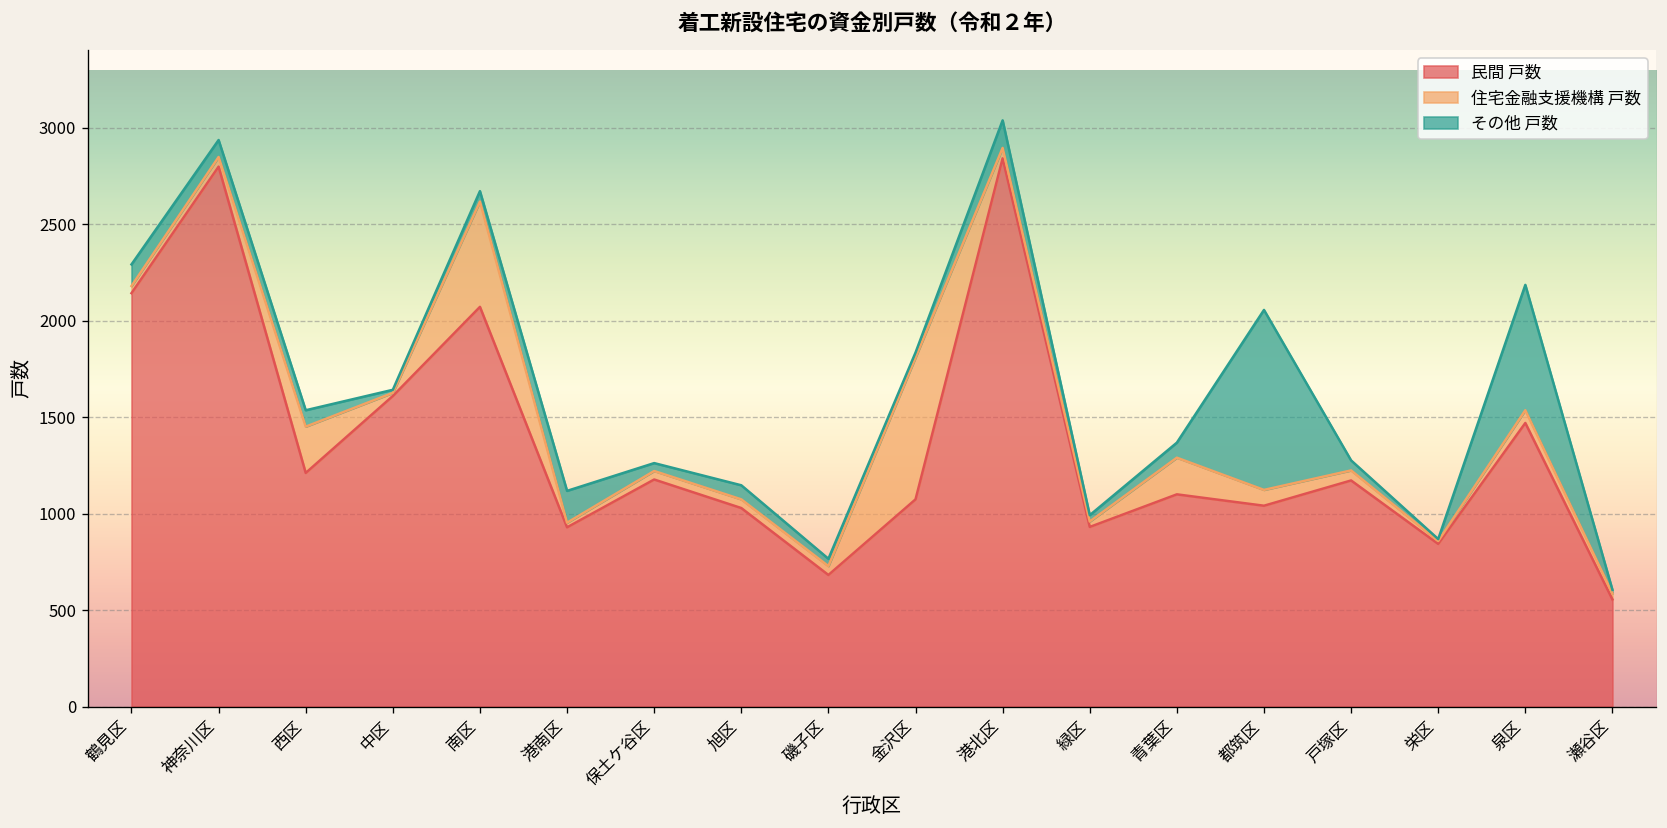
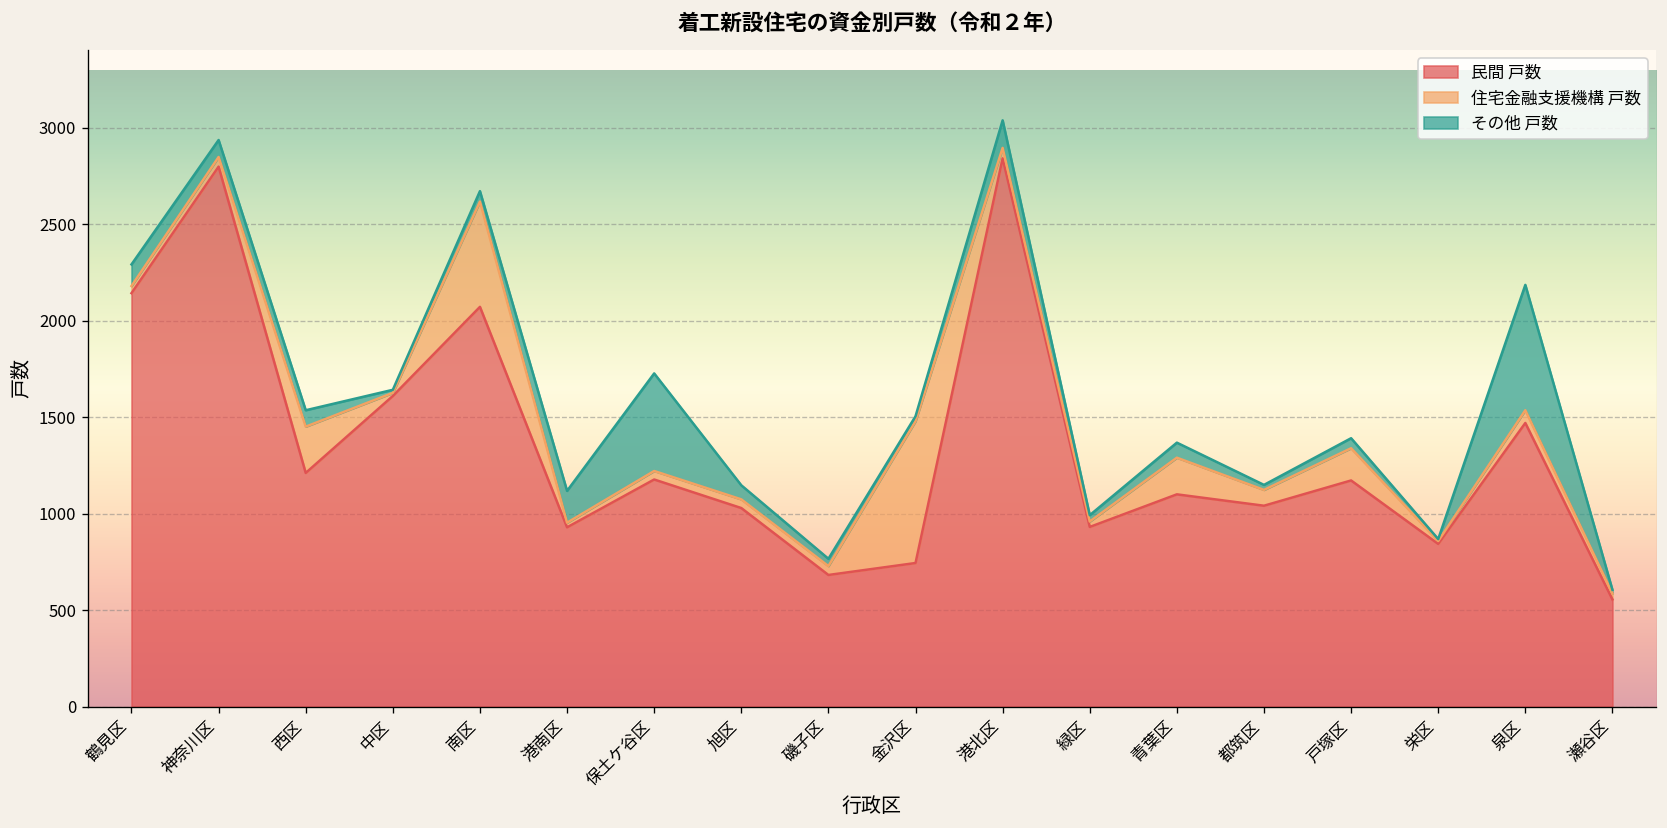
  {
    "民間 戸数": {
      "鶴見区": 2140,
      "神奈川区": 2800,
      "西区": 1210,
      "中区": 1610,
      "南区": 2070,
      "港南区": 930,
      "保土ケ谷区": 1180,
      "旭区": 1030,
      "磯子区": 680,
-     "金沢区": 1070,
+     "金沢区": 740,
      "港北区": 2840,
      "緑区": 930,
      "青葉区": 1100,
      "都筑区": 1040,
      "戸塚区": 1170,
      "泉区": 1470,
      "瀬谷区": 560
    },
    "住宅金融支援機構 戸数": {
      "鶴見区": 40,
      "神奈川区": 50,
      "西区": 240,
      "中区": 20,
      "南区": 550,
      "港南区": 20,
      "保土ケ谷区": 40,
      "旭区": 50,
      "磯子区": 50,
      "金沢区": 740,
      "港北区": 50,
      "緑区": 30,
      "青葉区": 190,
      "都筑区": 80,
-     "戸塚区": 50,
+     "戸塚区": 170,
      "泉区": 70,
      "瀬谷区": 30
    },
    "その他 戸数": {
      "鶴見区": 110,
      "神奈川区": 90,
      "西区": 90,
      "中区": 20,
      "南区": 50,
      "港南区": 170,
-     "保土ケ谷区": 40,
+     "保土ケ谷区": 510,
      "旭区": 70,
      "磯子区": 40,
      "金沢区": 30,
      "港北区": 140,
      "緑区": 30,
      "青葉区": 80,
-     "都筑区": 930,
+     "都筑区": 30,
      "戸塚区": 50,
      "泉区": 650,
      "瀬谷区": 20
    }
  }
